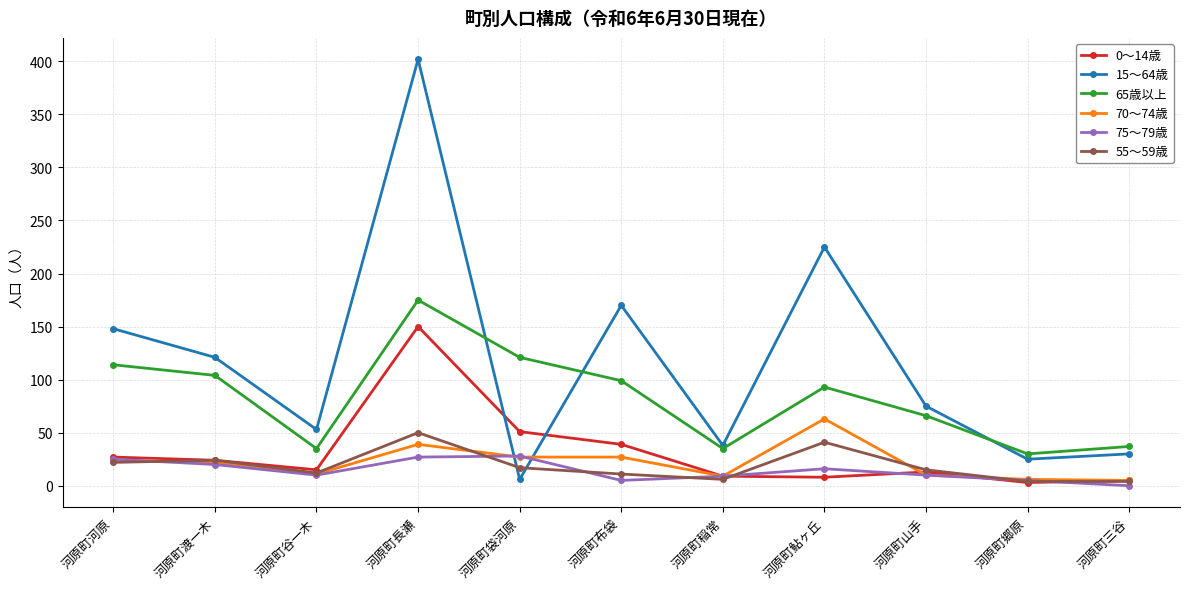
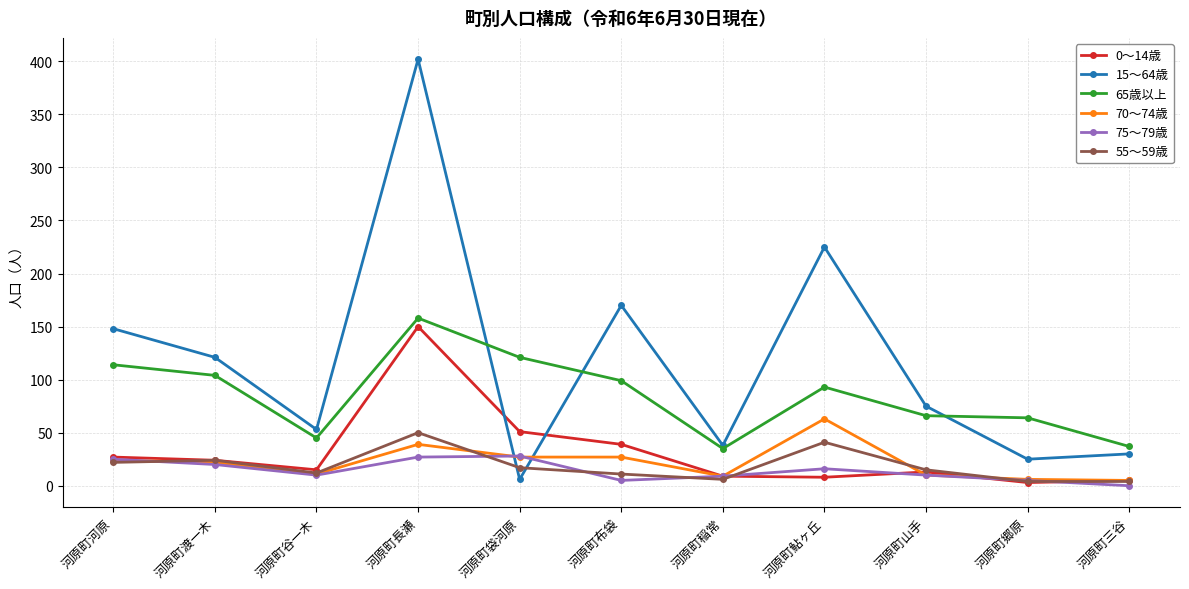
  {
    "0～14歳": {
      "河原町谷一木": 15,
      "河原町長瀬": 150,
      "河原町袋河原": 51,
      "河原町布袋": 39,
      "河原町鮎ヶ丘": 8
    },
    "15～64歳": {
      "河原町河原": 148,
      "河原町渡一木": 121,
      "河原町谷一木": 53,
      "河原町長瀬": 402,
      "河原町袋河原": 6,
      "河原町布袋": 170,
      "河原町稲常": 38,
      "河原町鮎ヶ丘": 225,
      "河原町山手": 75,
      "河原町郷原": 25,
      "河原町三谷": 30
    },
    "65歳以上": {
      "河原町河原": 114,
      "河原町渡一木": 104,
-     "河原町谷一木": 35,
-     "河原町長瀬": 175,
+     "河原町谷一木": 45,
+     "河原町長瀬": 158,
      "河原町袋河原": 121,
      "河原町布袋": 99,
      "河原町稲常": 35,
      "河原町鮎ヶ丘": 93,
      "河原町山手": 66,
-     "河原町郷原": 30,
+     "河原町郷原": 64,
      "河原町三谷": 37
    },
    "70～74歳": {
      "河原町長瀬": 39,
      "河原町布袋": 27,
      "河原町鮎ヶ丘": 63
    },
    "75～79歳": {
      "河原町長瀬": 27,
      "河原町布袋": 5,
      "河原町鮎ヶ丘": 16,
      "河原町三谷": 0
    },
    "55～59歳": {
      "河原町長瀬": 50,
      "河原町袋河原": 17,
      "河原町布袋": 11,
      "河原町稲常": 6,
      "河原町鮎ヶ丘": 41
    }
  }
